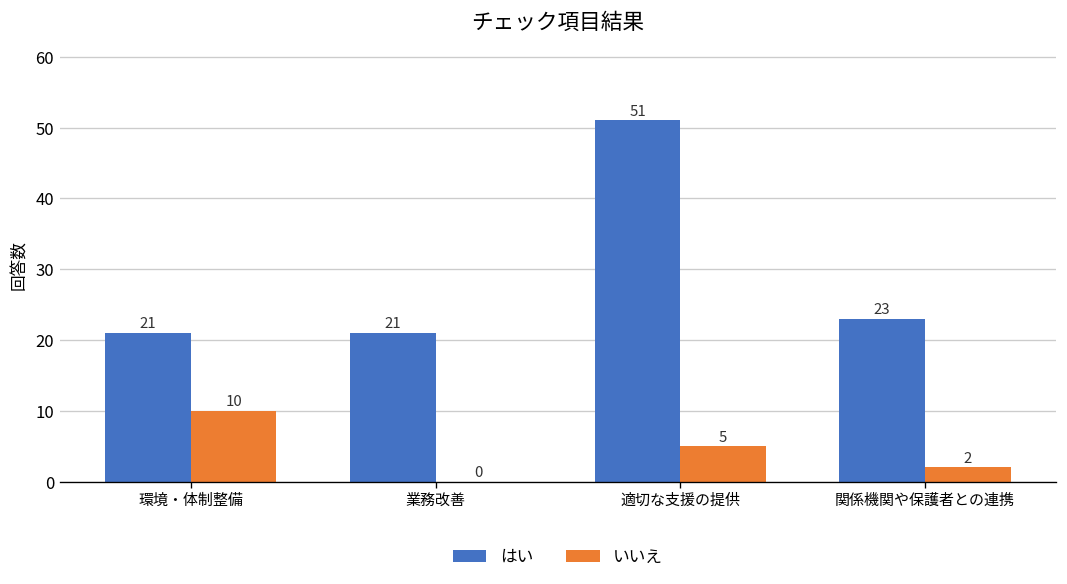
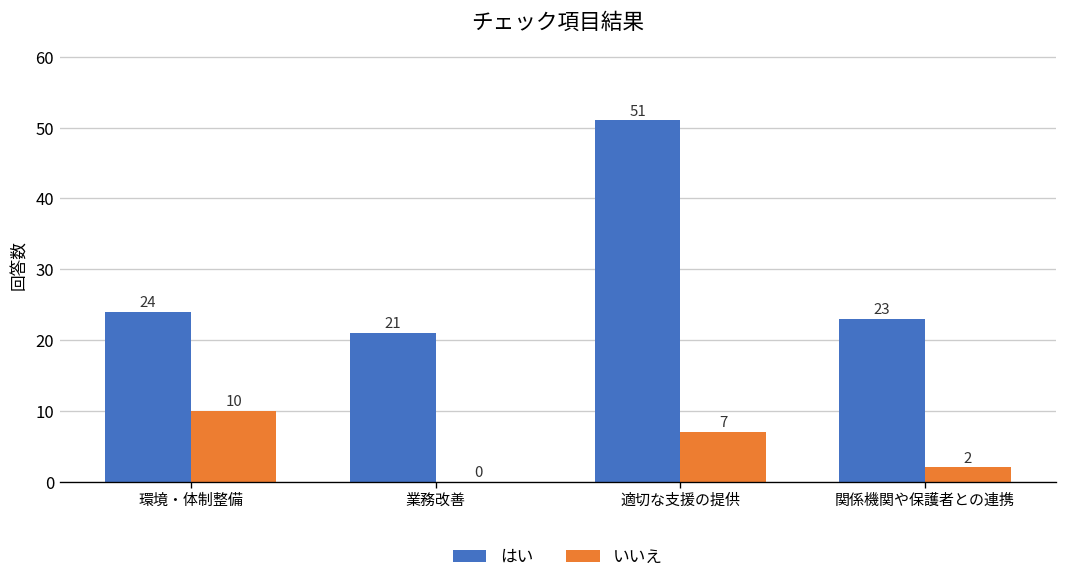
  {
    "はい": {
-     "環境・体制整備": 21,
+     "環境・体制整備": 24,
      "業務改善": 21,
      "適切な支援の提供": 51,
      "関係機関や保護者との連携": 23
    },
    "いいえ": {
      "環境・体制整備": 10,
      "業務改善": 0,
-     "適切な支援の提供": 5,
+     "適切な支援の提供": 7,
      "関係機関や保護者との連携": 2
    }
  }
